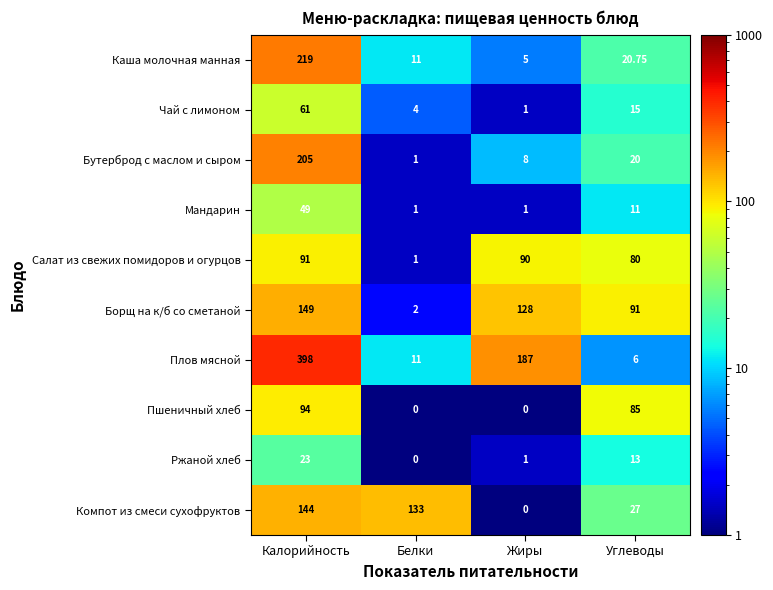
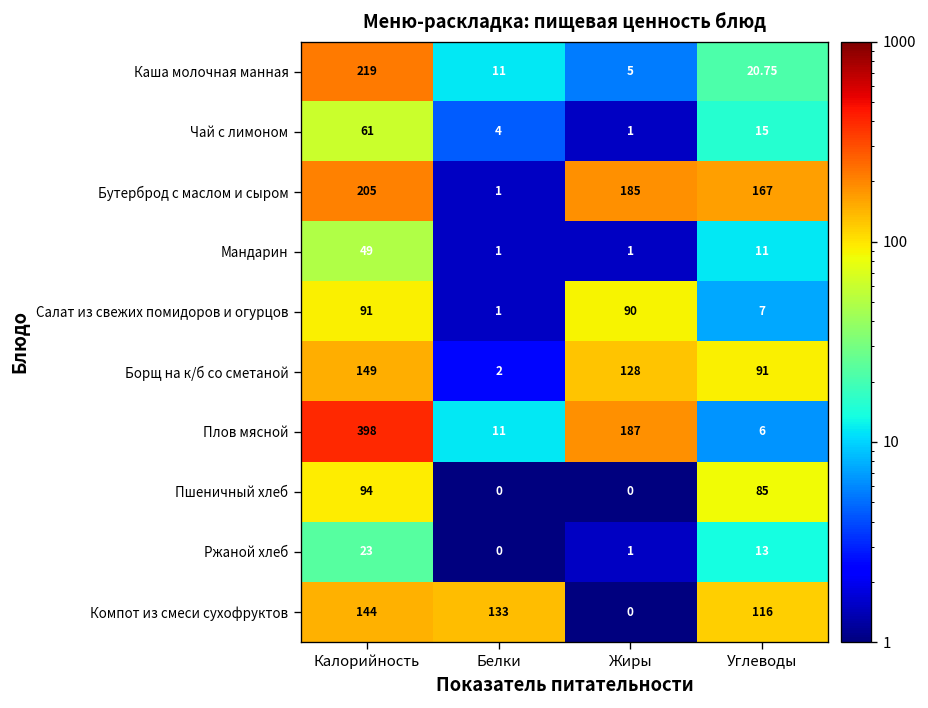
  {
    "Каша молочная манная": {
      "Калорийность": 219,
      "Белки": 11,
      "Жиры": 5,
      "Углеводы": 20.75
    },
    "Чай с лимоном": {
      "Калорийность": 61,
      "Белки": 4,
      "Жиры": 1,
      "Углеводы": 15
    },
    "Бутерброд с маслом и сыром": {
      "Калорийность": 205,
      "Белки": 1,
-     "Жиры": 8,
-     "Углеводы": 20
+     "Жиры": 185,
+     "Углеводы": 167
    },
    "Мандарин": {
      "Калорийность": 49,
      "Белки": 1,
      "Жиры": 1,
      "Углеводы": 11
    },
    "Салат из свежих помидоров и огурцов": {
      "Калорийность": 91,
      "Белки": 1,
      "Жиры": 90,
-     "Углеводы": 80
+     "Углеводы": 7
    },
    "Борщ на к/б со сметаной": {
      "Калорийность": 149,
      "Белки": 2,
      "Жиры": 128,
      "Углеводы": 91
    },
    "Плов мясной": {
      "Калорийность": 398,
      "Белки": 11,
      "Жиры": 187,
      "Углеводы": 6
    },
    "Пшеничный хлеб": {
      "Калорийность": 94,
      "Белки": 0,
      "Жиры": 0,
      "Углеводы": 85
    },
    "Ржаной хлеб": {
      "Калорийность": 23,
      "Белки": 0,
      "Жиры": 1,
      "Углеводы": 13
    },
    "Компот из смеси сухофруктов": {
      "Калорийность": 144,
      "Белки": 133,
      "Жиры": 0,
-     "Углеводы": 27
+     "Углеводы": 116
    }
  }
